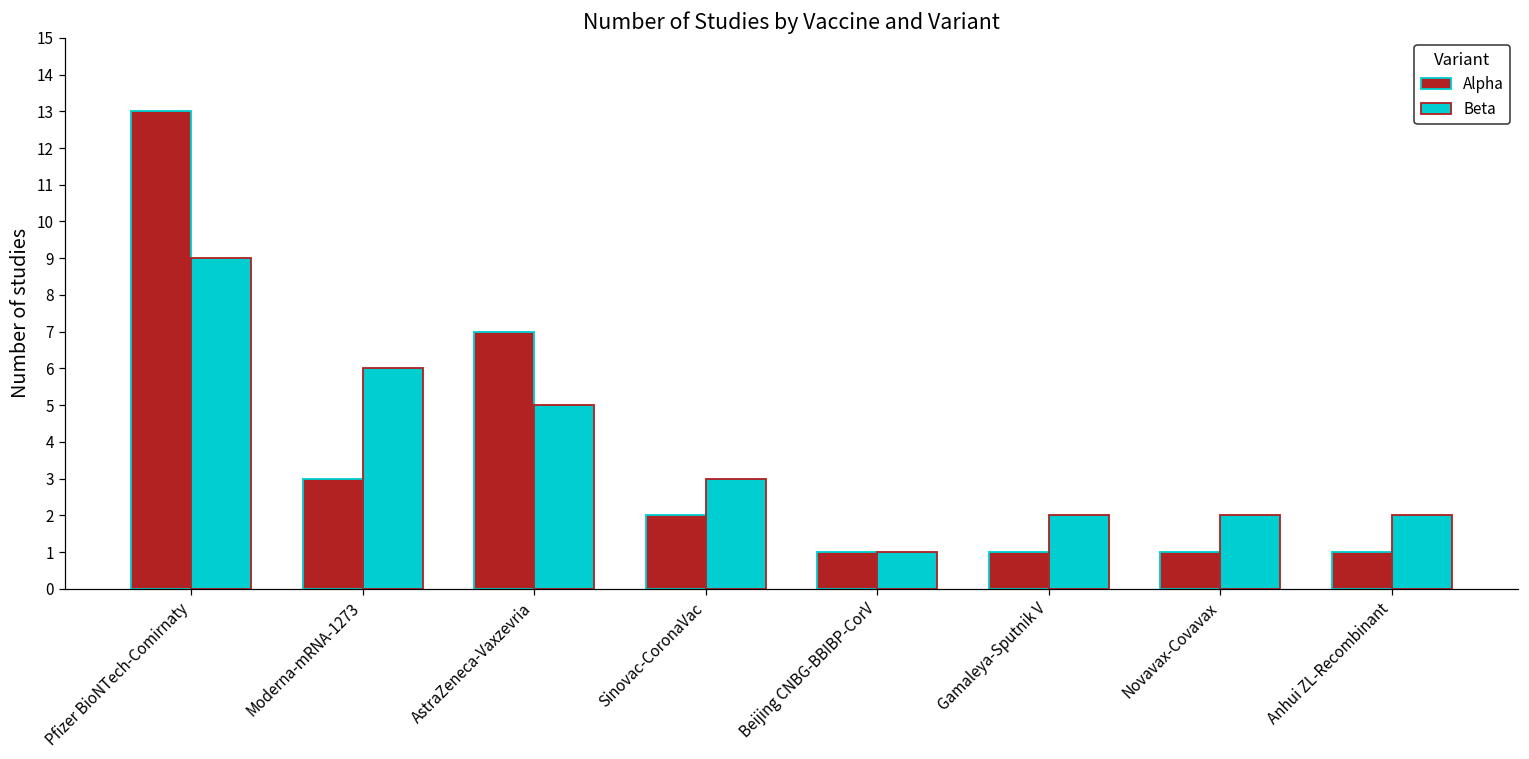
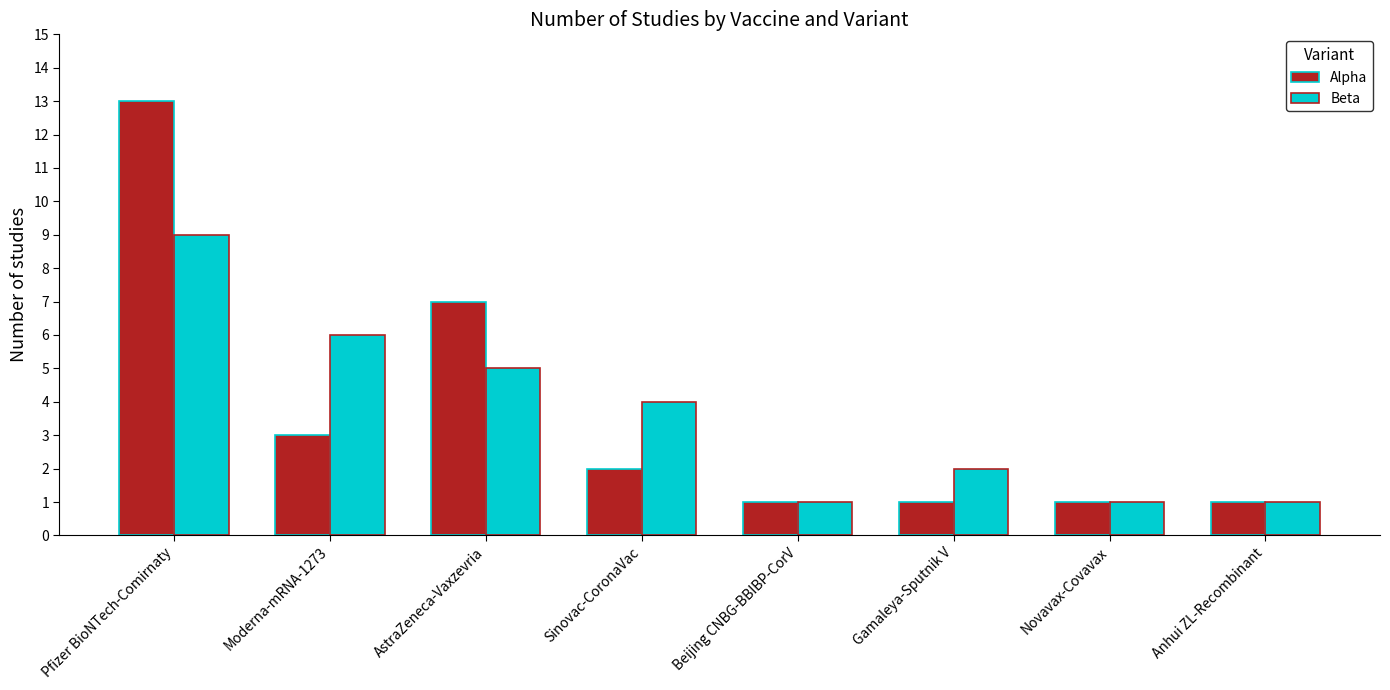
  {
    "Alpha": {
      "Pfizer BioNTech-Comirnaty": 13,
      "Moderna-mRNA-1273": 3,
      "AstraZeneca-Vaxzevria": 7,
      "Sinovac-CoronaVac": 2,
      "Beijing CNBG-BBIBP-CorV": 1,
      "Gamaleya-Sputnik V": 1,
      "Novavax-Covavax": 1,
      "Anhui ZL-Recombinant": 1
    },
    "Beta": {
      "Pfizer BioNTech-Comirnaty": 9,
      "Moderna-mRNA-1273": 6,
      "AstraZeneca-Vaxzevria": 5,
-     "Sinovac-CoronaVac": 3,
+     "Sinovac-CoronaVac": 4,
      "Beijing CNBG-BBIBP-CorV": 1,
      "Gamaleya-Sputnik V": 2,
-     "Novavax-Covavax": 2,
-     "Anhui ZL-Recombinant": 2
+     "Novavax-Covavax": 1,
+     "Anhui ZL-Recombinant": 1
    }
  }
